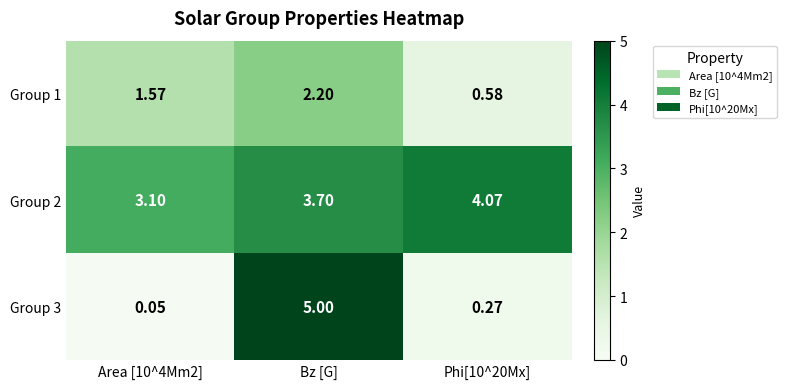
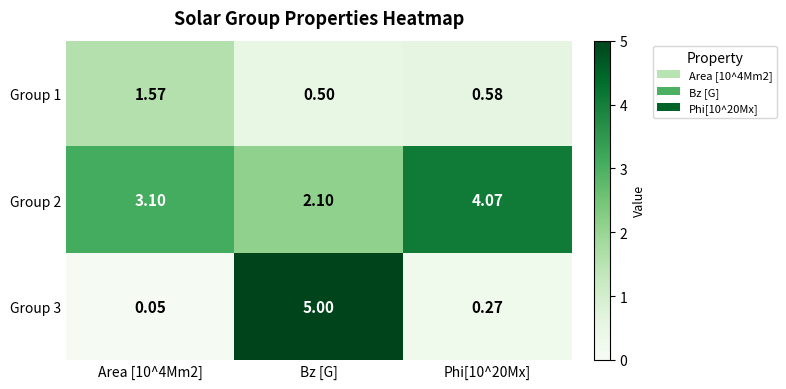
  {
    "Group 1": {
      "Area [10^4Mm2]": 1.57,
-     "Bz [G]": 2.20,
+     "Bz [G]": 0.50,
      "Phi[10^20Mx]": 0.58
    },
    "Group 2": {
      "Area [10^4Mm2]": 3.10,
-     "Bz [G]": 3.70,
+     "Bz [G]": 2.10,
      "Phi[10^20Mx]": 4.07
    },
    "Group 3": {
      "Area [10^4Mm2]": 0.05,
      "Bz [G]": 5.00,
      "Phi[10^20Mx]": 0.27
    }
  }
